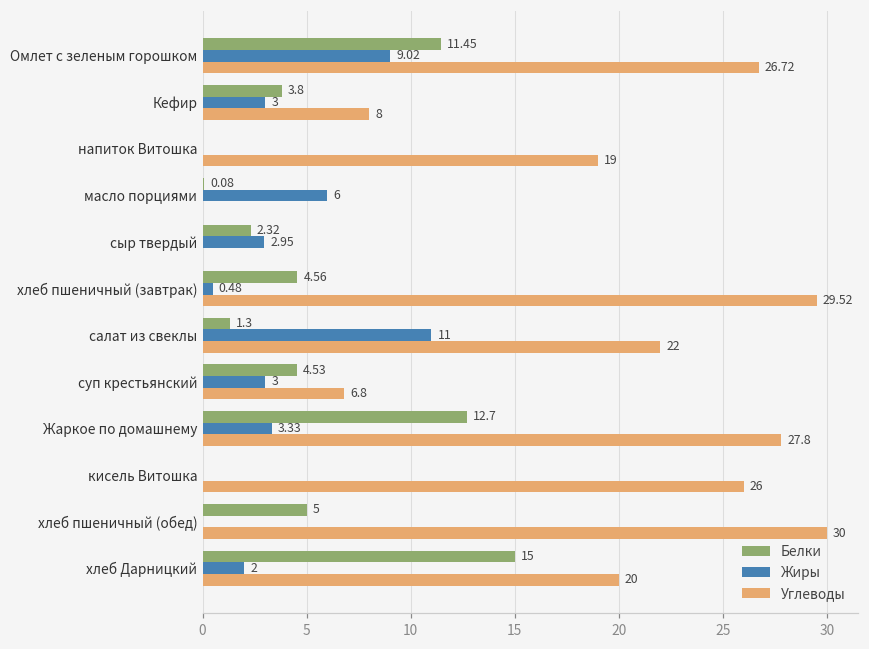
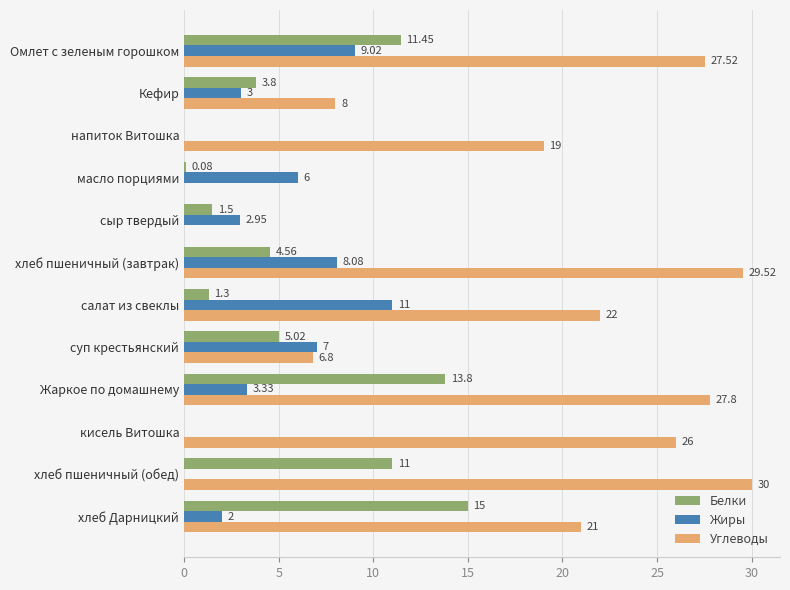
  {
    "Белки": {
      "Омлет с зеленым горошком": 11.45,
      "Кефир": 3.8,
      "масло порциями": 0.08,
-     "сыр твердый": 2.32,
+     "сыр твердый": 1.5,
      "хлеб пшеничный (завтрак)": 4.56,
      "салат из свеклы": 1.3,
-     "суп крестьянский": 4.53,
-     "Жаркое по домашнему": 12.7,
-     "хлеб пшеничный (обед)": 5,
+     "суп крестьянский": 5.02,
+     "Жаркое по домашнему": 13.8,
+     "хлеб пшеничный (обед)": 11,
      "хлеб Дарницкий": 15
    },
    "Жиры": {
      "Омлет с зеленым горошком": 9.02,
      "Кефир": 3,
      "масло порциями": 6,
      "сыр твердый": 2.95,
-     "хлеб пшеничный (завтрак)": 0.48,
+     "хлеб пшеничный (завтрак)": 8.08,
      "салат из свеклы": 11,
-     "суп крестьянский": 3,
+     "суп крестьянский": 7,
      "Жаркое по домашнему": 3.33,
      "хлеб Дарницкий": 2
    },
    "Углеводы": {
-     "Омлет с зеленым горошком": 26.72,
+     "Омлет с зеленым горошком": 27.52,
      "Кефир": 8,
      "напиток Витошка": 19,
      "хлеб пшеничный (завтрак)": 29.52,
      "салат из свеклы": 22,
      "суп крестьянский": 6.8,
      "Жаркое по домашнему": 27.8,
      "кисель Витошка": 26,
      "хлеб пшеничный (обед)": 30,
-     "хлеб Дарницкий": 20
+     "хлеб Дарницкий": 21
    }
  }
